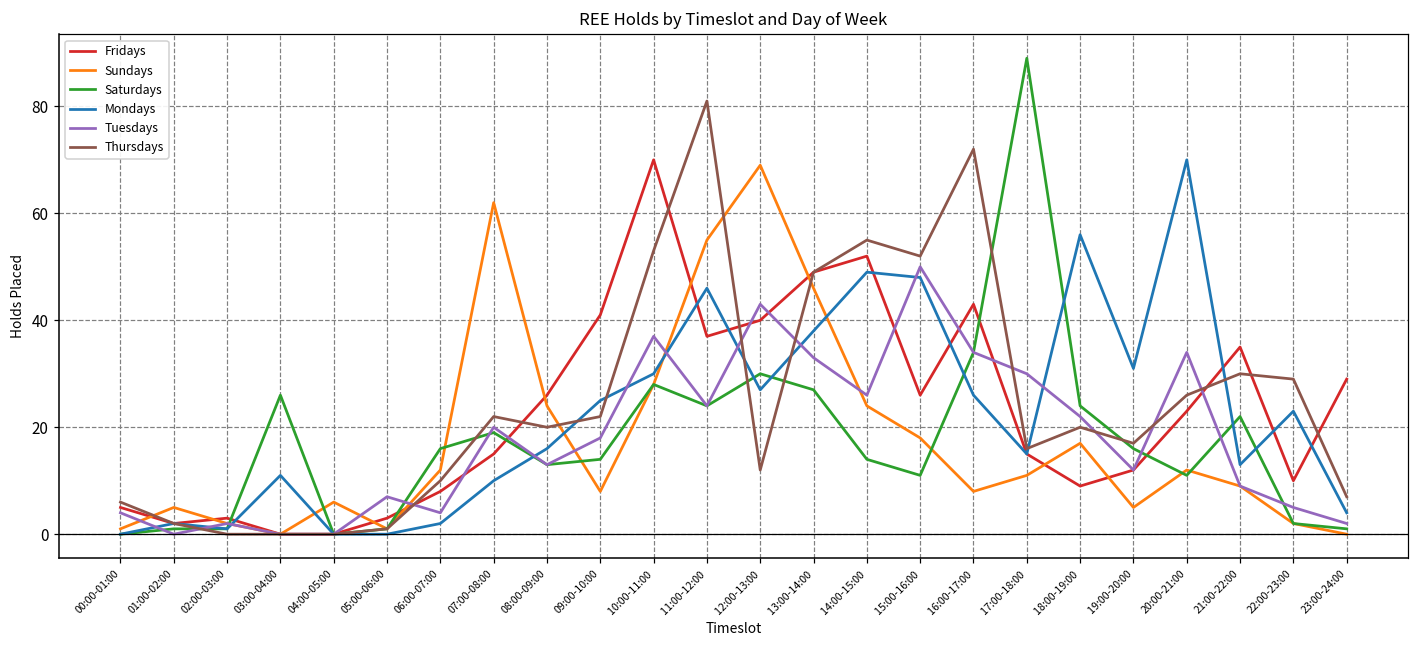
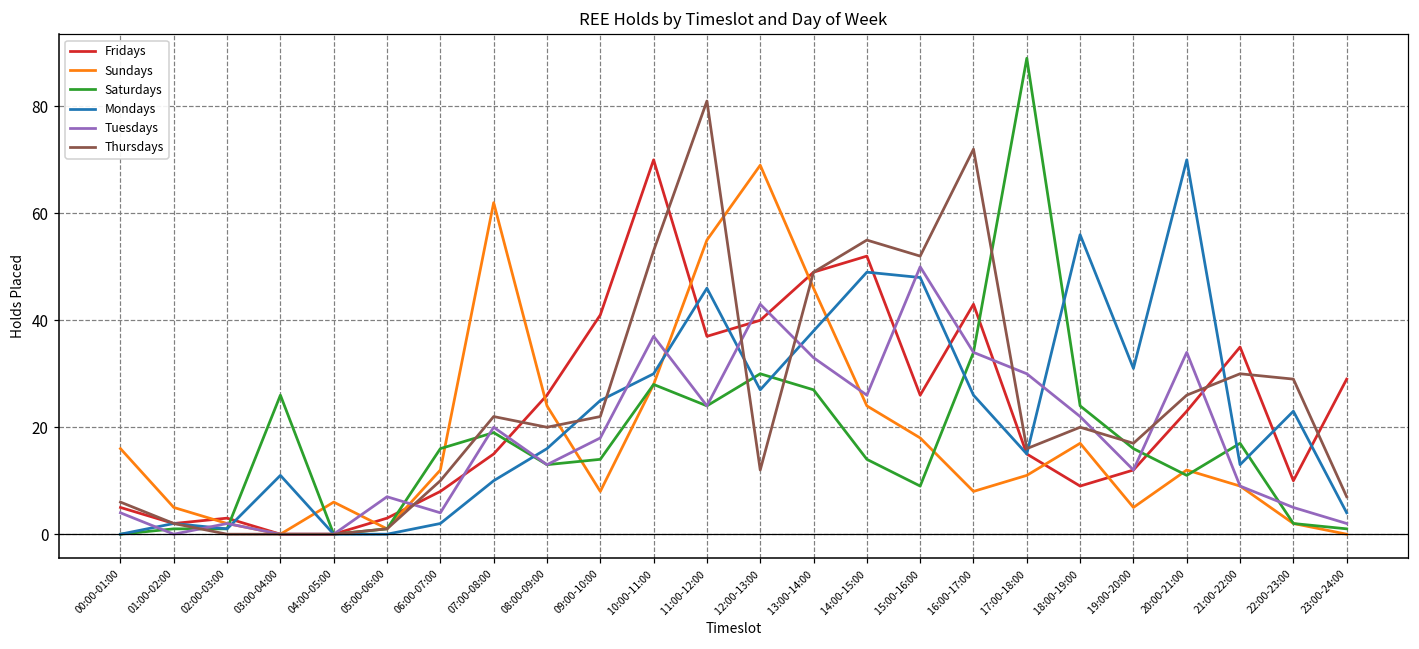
  {
    "Fridays": {
      "00:00-01:00": 5,
      "02:00-03:00": 3,
      "05:00-06:00": 3,
      "06:00-07:00": 8,
      "07:00-08:00": 15,
      "08:00-09:00": 26,
      "09:00-10:00": 41,
      "10:00-11:00": 70,
      "11:00-12:00": 37,
      "12:00-13:00": 40,
      "14:00-15:00": 52,
      "15:00-16:00": 26,
      "16:00-17:00": 43,
      "18:00-19:00": 9,
      "20:00-21:00": 23,
      "21:00-22:00": 35,
      "22:00-23:00": 10,
      "23:00-24:00": 29
    },
    "Sundays": {
-     "00:00-01:00": 1,
+     "00:00-01:00": 16,
      "01:00-02:00": 5,
      "04:00-05:00": 6,
      "06:00-07:00": 12,
      "07:00-08:00": 62,
      "08:00-09:00": 24,
      "09:00-10:00": 8,
      "11:00-12:00": 55,
      "12:00-13:00": 69,
      "13:00-14:00": 46,
      "14:00-15:00": 24,
      "15:00-16:00": 18,
      "16:00-17:00": 8,
      "17:00-18:00": 11,
      "18:00-19:00": 17,
      "19:00-20:00": 5,
      "20:00-21:00": 12,
      "23:00-24:00": 0
    },
    "Saturdays": {
      "01:00-02:00": 1,
      "03:00-04:00": 26,
      "06:00-07:00": 16,
      "07:00-08:00": 19,
      "09:00-10:00": 14,
      "12:00-13:00": 30,
      "13:00-14:00": 27,
      "14:00-15:00": 14,
-     "15:00-16:00": 11,
+     "15:00-16:00": 9,
      "17:00-18:00": 89,
      "18:00-19:00": 24,
      "19:00-20:00": 16,
      "20:00-21:00": 11,
-     "21:00-22:00": 22,
+     "21:00-22:00": 17,
      "23:00-24:00": 1
    },
    "Mondays": {
      "03:00-04:00": 11,
      "05:00-06:00": 0,
      "06:00-07:00": 2,
      "07:00-08:00": 10,
      "08:00-09:00": 16,
      "09:00-10:00": 25,
      "10:00-11:00": 30,
      "11:00-12:00": 46,
      "12:00-13:00": 27,
      "13:00-14:00": 38,
      "14:00-15:00": 49,
      "15:00-16:00": 48,
      "16:00-17:00": 26,
      "18:00-19:00": 56,
      "19:00-20:00": 31,
      "20:00-21:00": 70,
      "21:00-22:00": 13,
      "22:00-23:00": 23,
      "23:00-24:00": 4
    },
    "Tuesdays": {
      "00:00-01:00": 4,
      "01:00-02:00": 0,
      "05:00-06:00": 7,
      "06:00-07:00": 4,
      "07:00-08:00": 20,
      "09:00-10:00": 18,
      "10:00-11:00": 37,
      "12:00-13:00": 43,
      "13:00-14:00": 33,
      "14:00-15:00": 26,
      "15:00-16:00": 50,
      "17:00-18:00": 30,
      "18:00-19:00": 22,
      "20:00-21:00": 34,
      "22:00-23:00": 5,
      "23:00-24:00": 2
    },
    "Thursdays": {
      "00:00-01:00": 6,
      "02:00-03:00": 0,
      "06:00-07:00": 10,
      "07:00-08:00": 22,
      "08:00-09:00": 20,
      "09:00-10:00": 22,
      "10:00-11:00": 53,
      "11:00-12:00": 81,
      "12:00-13:00": 12,
      "14:00-15:00": 55,
      "15:00-16:00": 52,
      "16:00-17:00": 72,
      "17:00-18:00": 16,
      "18:00-19:00": 20,
      "19:00-20:00": 17,
      "20:00-21:00": 26,
      "21:00-22:00": 30,
      "22:00-23:00": 29,
      "23:00-24:00": 7
    }
  }
